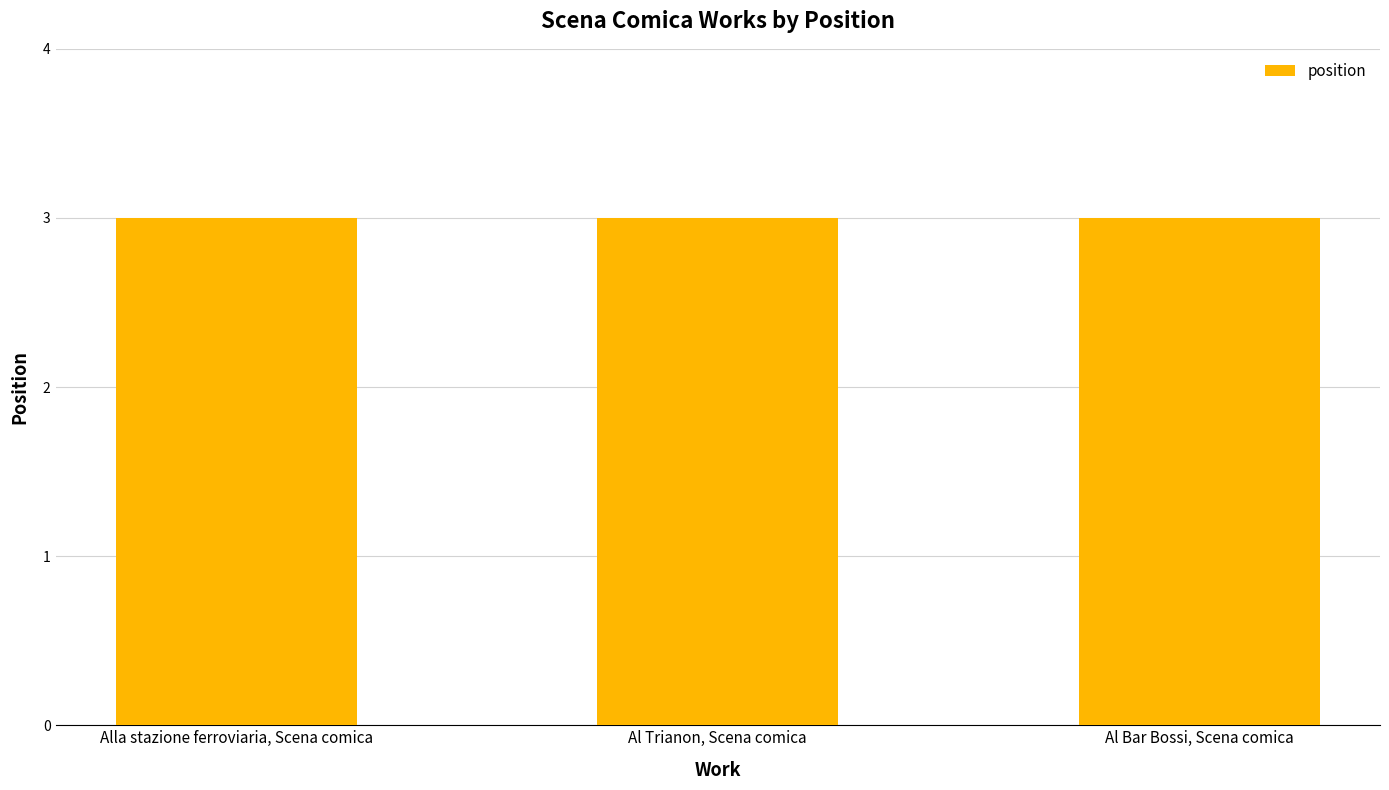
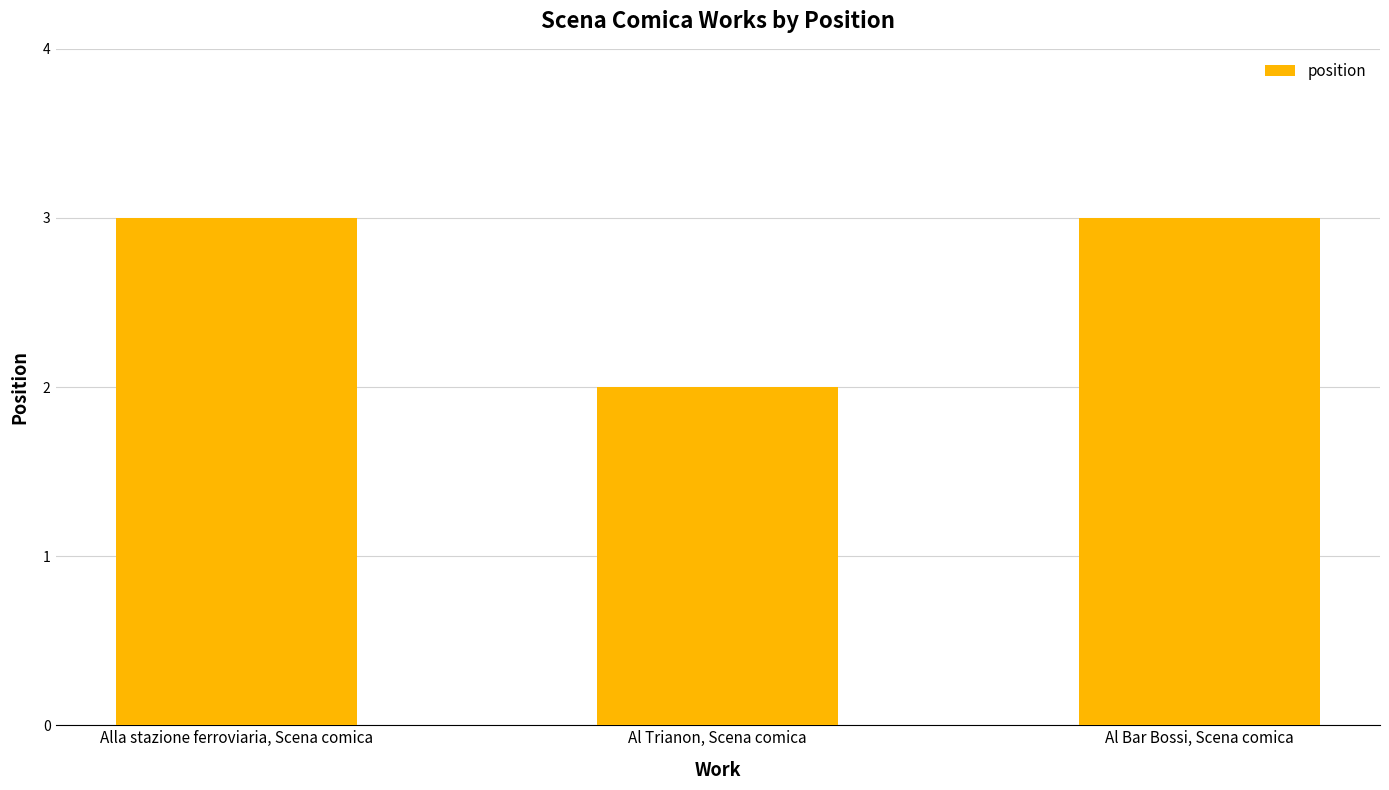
  {
    "Alla stazione ferroviaria, Scena comica": 3,
-   "Al Trianon, Scena comica": 3,
+   "Al Trianon, Scena comica": 2,
    "Al Bar Bossi, Scena comica": 3
  }
